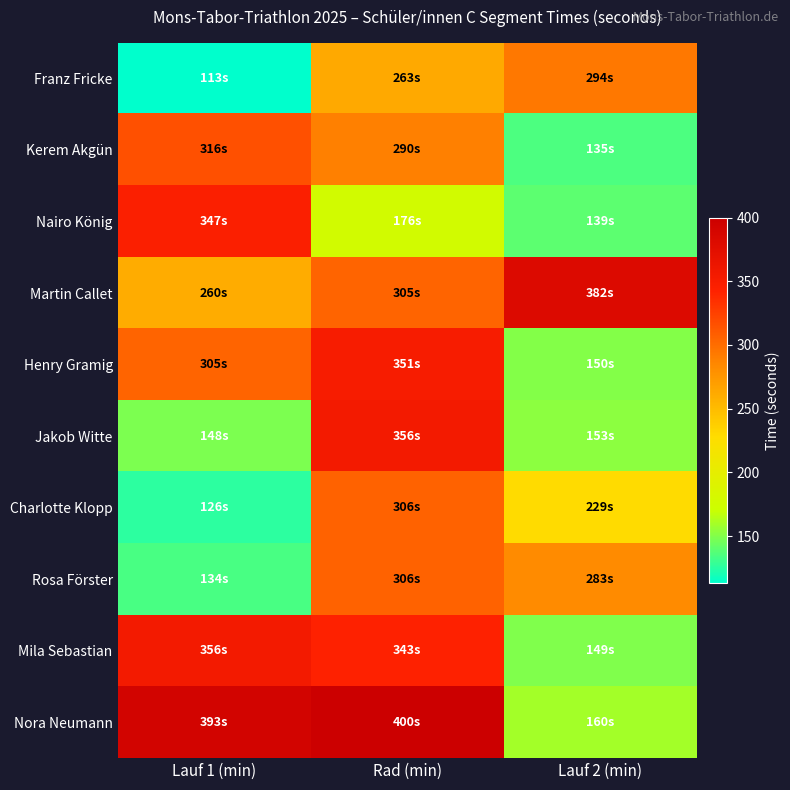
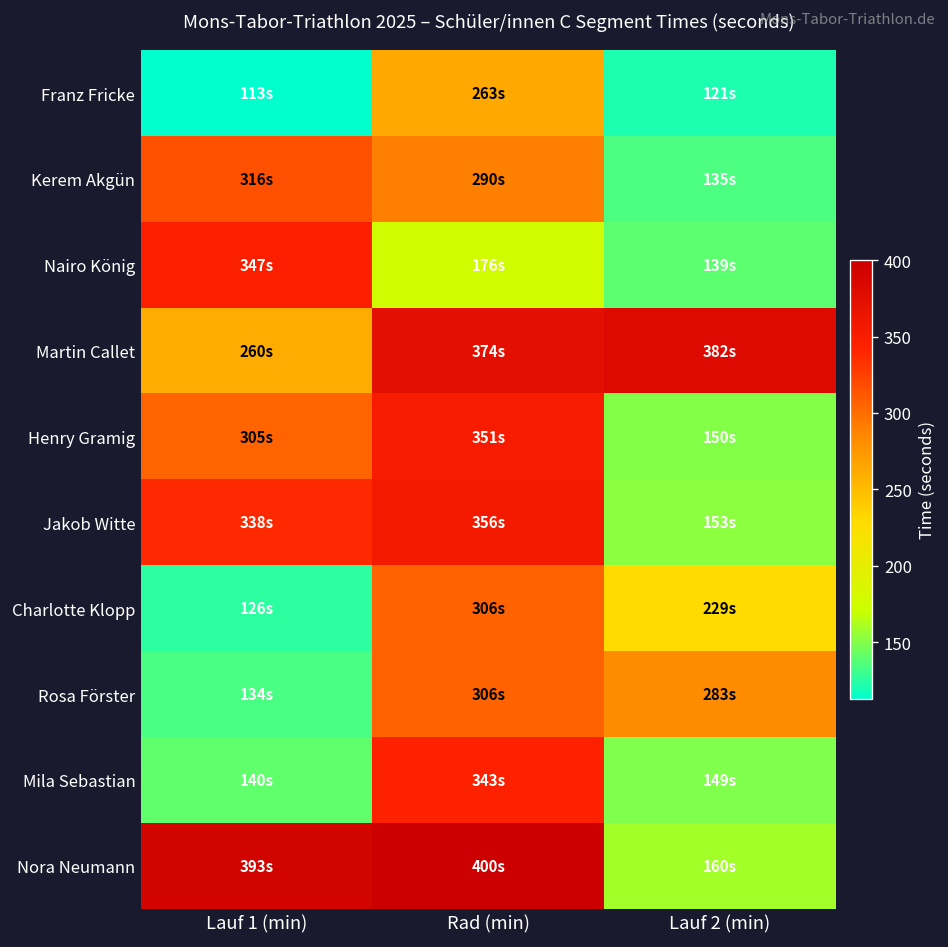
  {
    "Franz Fricke": {
      "Lauf 1 (min)": "113s",
      "Rad (min)": "263s",
-     "Lauf 2 (min)": "294s"
+     "Lauf 2 (min)": "121s"
    },
    "Kerem Akgün": {
      "Lauf 1 (min)": "316s",
      "Rad (min)": "290s",
      "Lauf 2 (min)": "135s"
    },
    "Nairo König": {
      "Lauf 1 (min)": "347s",
      "Rad (min)": "176s",
      "Lauf 2 (min)": "139s"
    },
    "Martin Callet": {
      "Lauf 1 (min)": "260s",
-     "Rad (min)": "305s",
+     "Rad (min)": "374s",
      "Lauf 2 (min)": "382s"
    },
    "Henry Gramig": {
      "Lauf 1 (min)": "305s",
      "Rad (min)": "351s",
      "Lauf 2 (min)": "150s"
    },
    "Jakob Witte": {
-     "Lauf 1 (min)": "148s",
+     "Lauf 1 (min)": "338s",
      "Rad (min)": "356s",
      "Lauf 2 (min)": "153s"
    },
    "Charlotte Klopp": {
      "Lauf 1 (min)": "126s",
      "Rad (min)": "306s",
      "Lauf 2 (min)": "229s"
    },
    "Rosa Förster": {
      "Lauf 1 (min)": "134s",
      "Rad (min)": "306s",
      "Lauf 2 (min)": "283s"
    },
    "Mila Sebastian": {
-     "Lauf 1 (min)": "356s",
+     "Lauf 1 (min)": "140s",
      "Rad (min)": "343s",
      "Lauf 2 (min)": "149s"
    },
    "Nora Neumann": {
      "Lauf 1 (min)": "393s",
      "Rad (min)": "400s",
      "Lauf 2 (min)": "160s"
    }
  }
